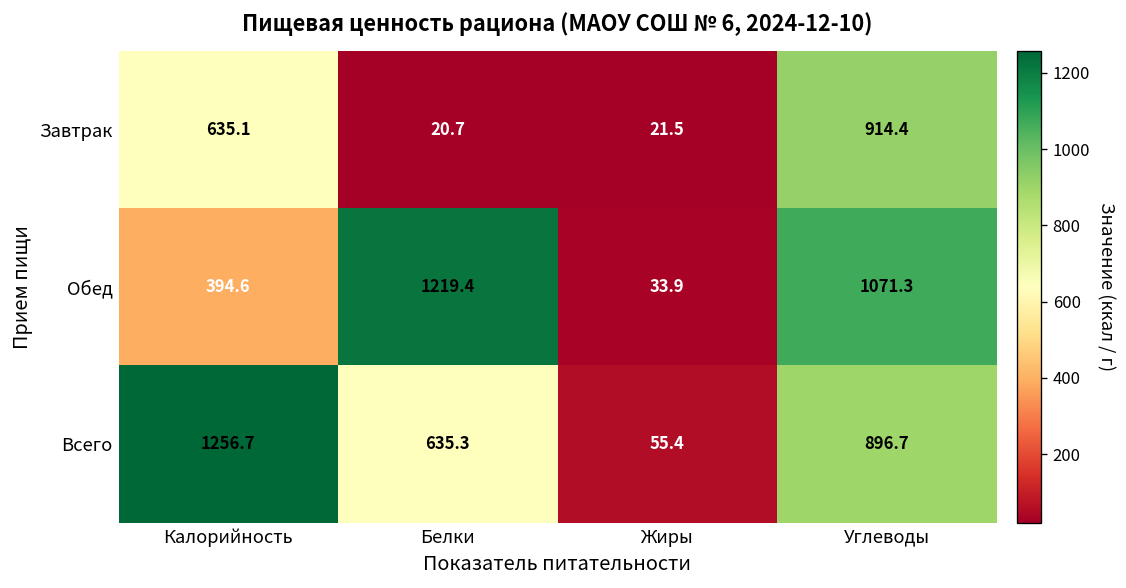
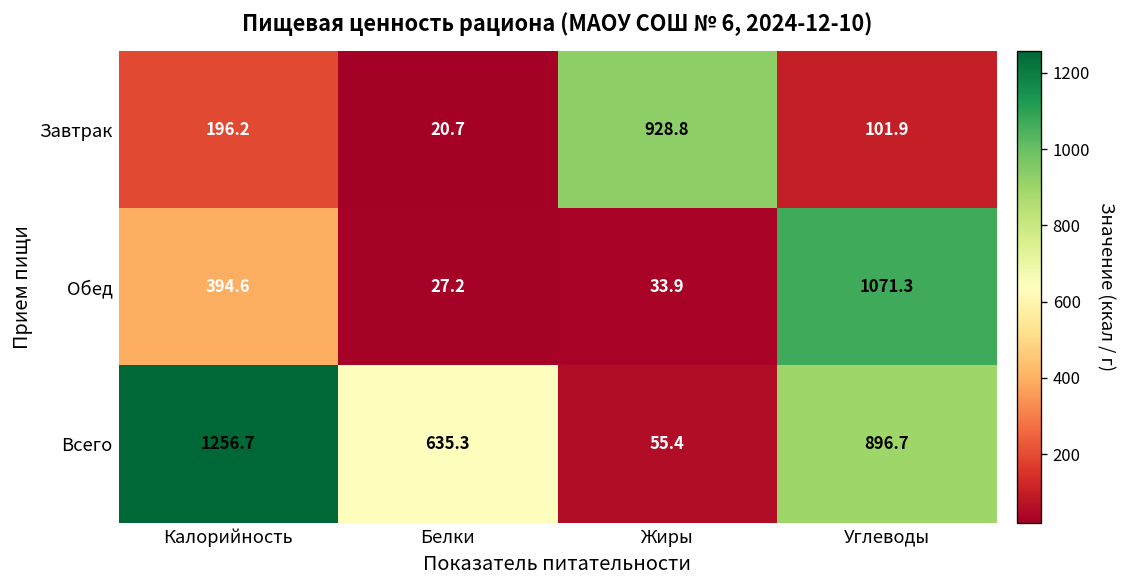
  {
    "Завтрак": {
-     "Калорийность": 635.1,
+     "Калорийность": 196.2,
      "Белки": 20.7,
-     "Жиры": 21.5,
-     "Углеводы": 914.4
+     "Жиры": 928.8,
+     "Углеводы": 101.9
    },
    "Обед": {
      "Калорийность": 394.6,
-     "Белки": 1219.4,
+     "Белки": 27.2,
      "Жиры": 33.9,
      "Углеводы": 1071.3
    },
    "Всего": {
      "Калорийность": 1256.7,
      "Белки": 635.3,
      "Жиры": 55.4,
      "Углеводы": 896.7
    }
  }
